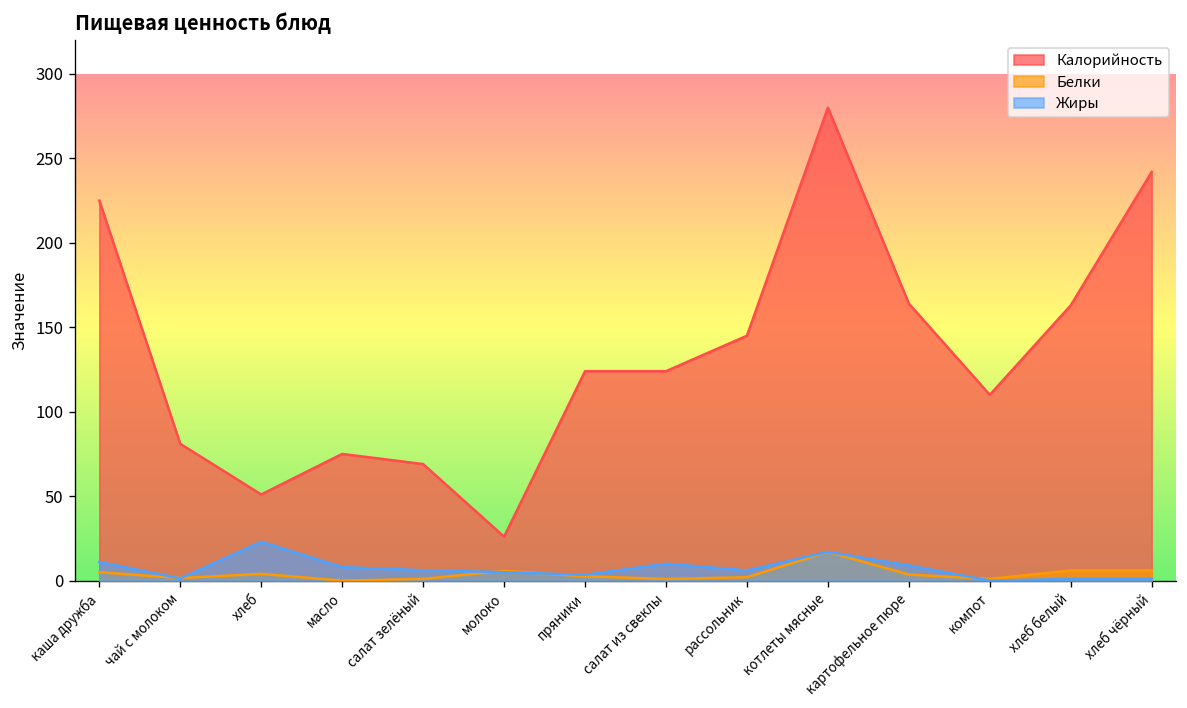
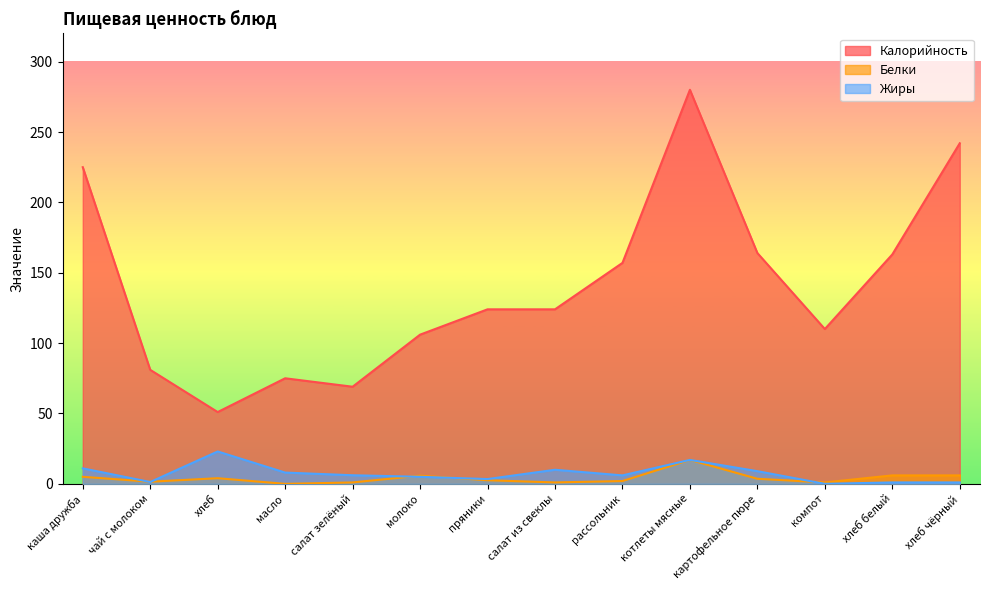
  {
    "Калорийность": {
      "каша дружба": 225,
      "чай с молоком": 81,
      "хлеб": 51,
      "масло": 75,
      "салат зелёный": 69,
-     "молоко": 26,
+     "молоко": 106,
      "пряники": 124,
      "салат из свеклы": 124,
-     "рассольник": 145,
+     "рассольник": 157,
      "котлеты мясные": 280,
      "картофельное пюре": 164,
      "компот": 110,
      "хлеб белый": 163,
      "хлеб чёрный": 242
    },
    "Белки": {
      "каша дружба": 5,
      "хлеб": 4,
      "масло": 0,
      "салат зелёный": 1,
      "салат из свеклы": 1,
      "рассольник": 2,
      "картофельное пюре": 4,
      "хлеб белый": 6,
      "хлеб чёрный": 6
    },
    "Жиры": {
      "каша дружба": 11,
      "хлеб": 23,
      "масло": 8,
      "салат зелёный": 6,
      "салат из свеклы": 10,
      "рассольник": 6,
      "картофельное пюре": 9,
      "хлеб белый": 1,
      "хлеб чёрный": 1
    }
  }
